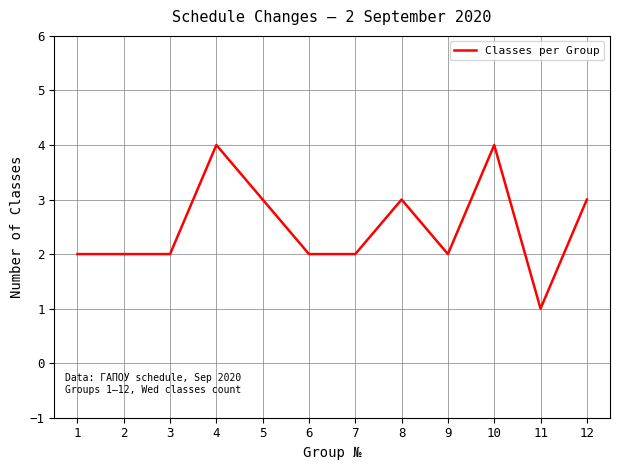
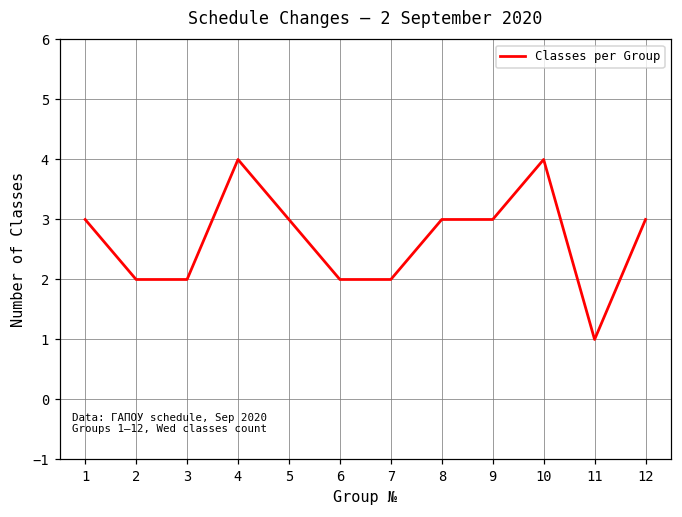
  {
-   "1": 2,
+   "1": 3,
    "2": 2,
    "3": 2,
    "4": 4,
    "5": 3,
    "6": 2,
    "7": 2,
    "8": 3,
-   "9": 2,
+   "9": 3,
    "10": 4,
    "11": 1,
    "12": 3
  }
